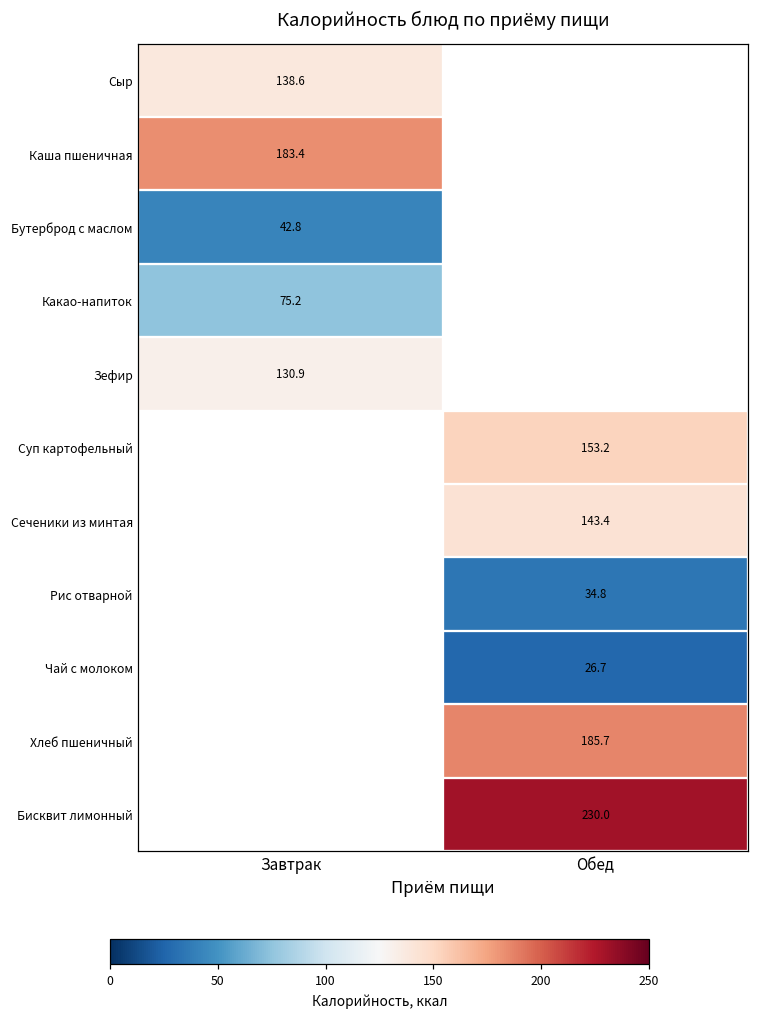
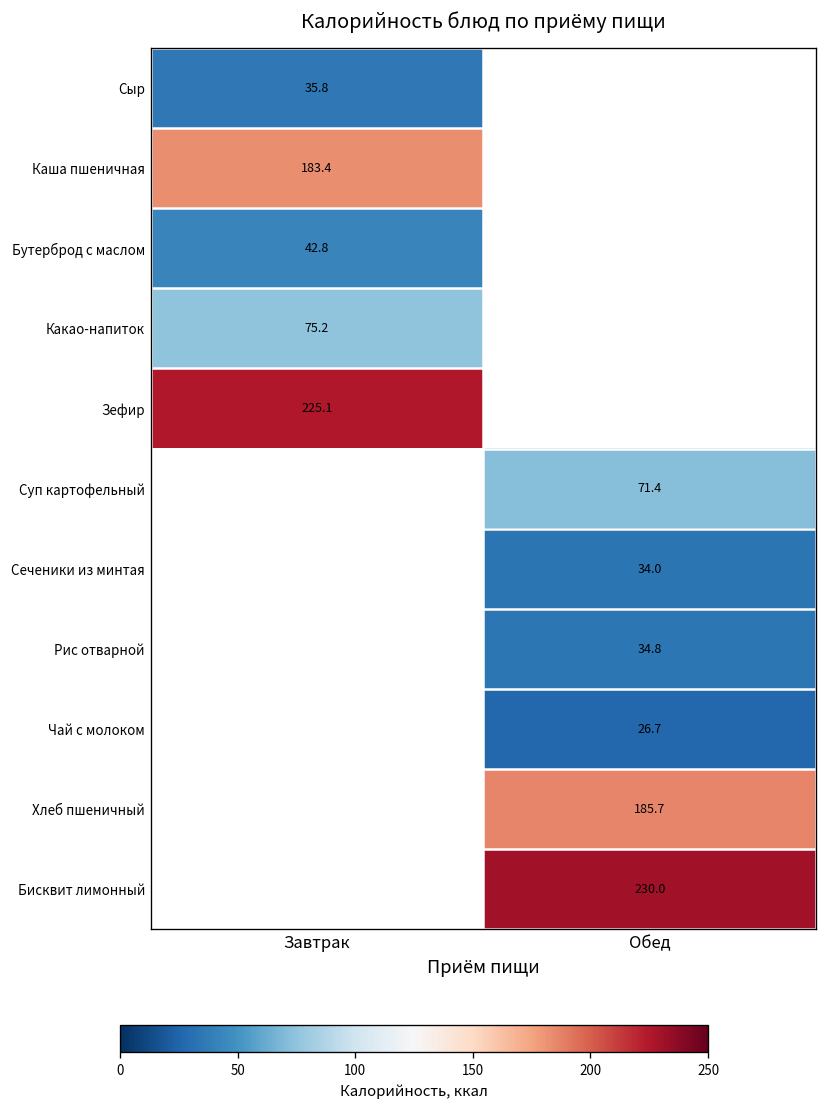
  {
    "Сыр": {
-     "Завтрак": 138.6
+     "Завтрак": 35.8
    },
    "Каша пшеничная": {
      "Завтрак": 183.4
    },
    "Бутерброд с маслом": {
      "Завтрак": 42.8
    },
    "Какао-напиток": {
      "Завтрак": 75.2
    },
    "Зефир": {
-     "Завтрак": 130.9
+     "Завтрак": 225.1
    },
    "Суп картофельный": {
-     "Обед": 153.2
+     "Обед": 71.4
    },
    "Сеченики из минтая": {
-     "Обед": 143.4
+     "Обед": 34.0
    },
    "Рис отварной": {
      "Обед": 34.8
    },
    "Чай с молоком": {
      "Обед": 26.7
    },
    "Хлеб пшеничный": {
      "Обед": 185.7
    },
    "Бисквит лимонный": {
      "Обед": 230.0
    }
  }
